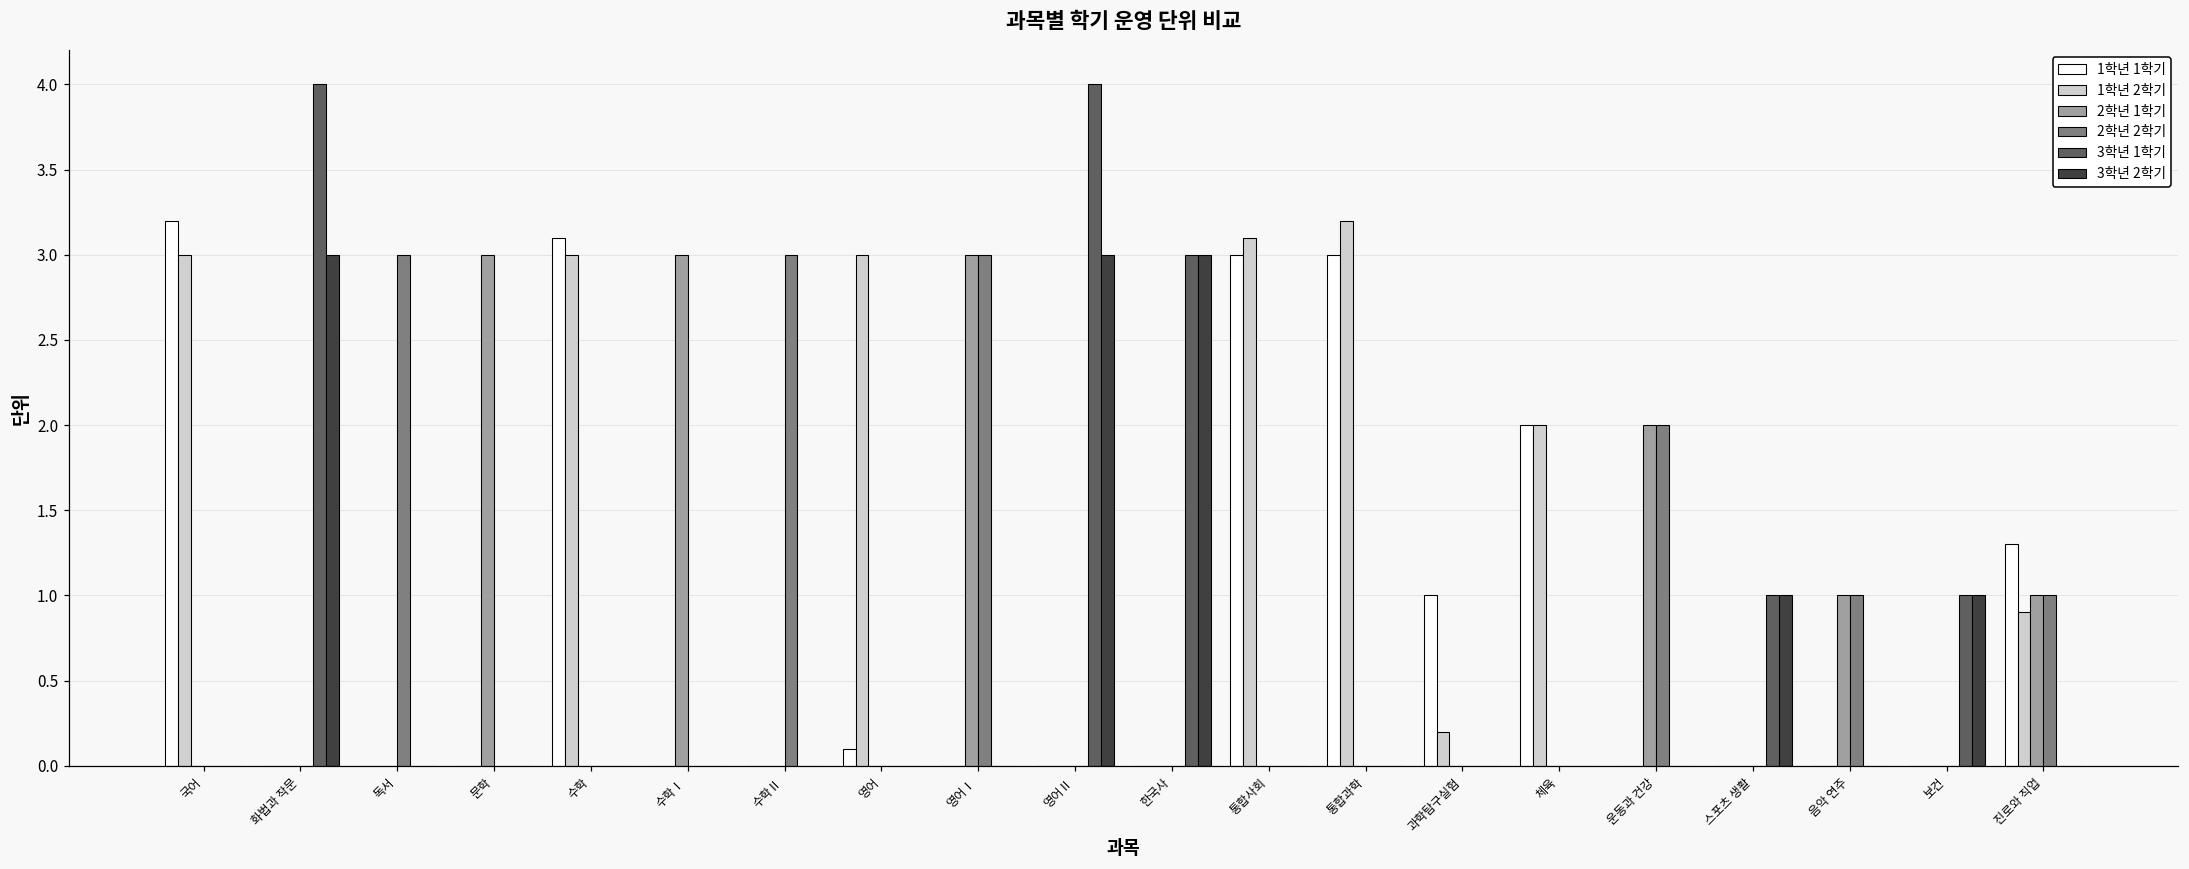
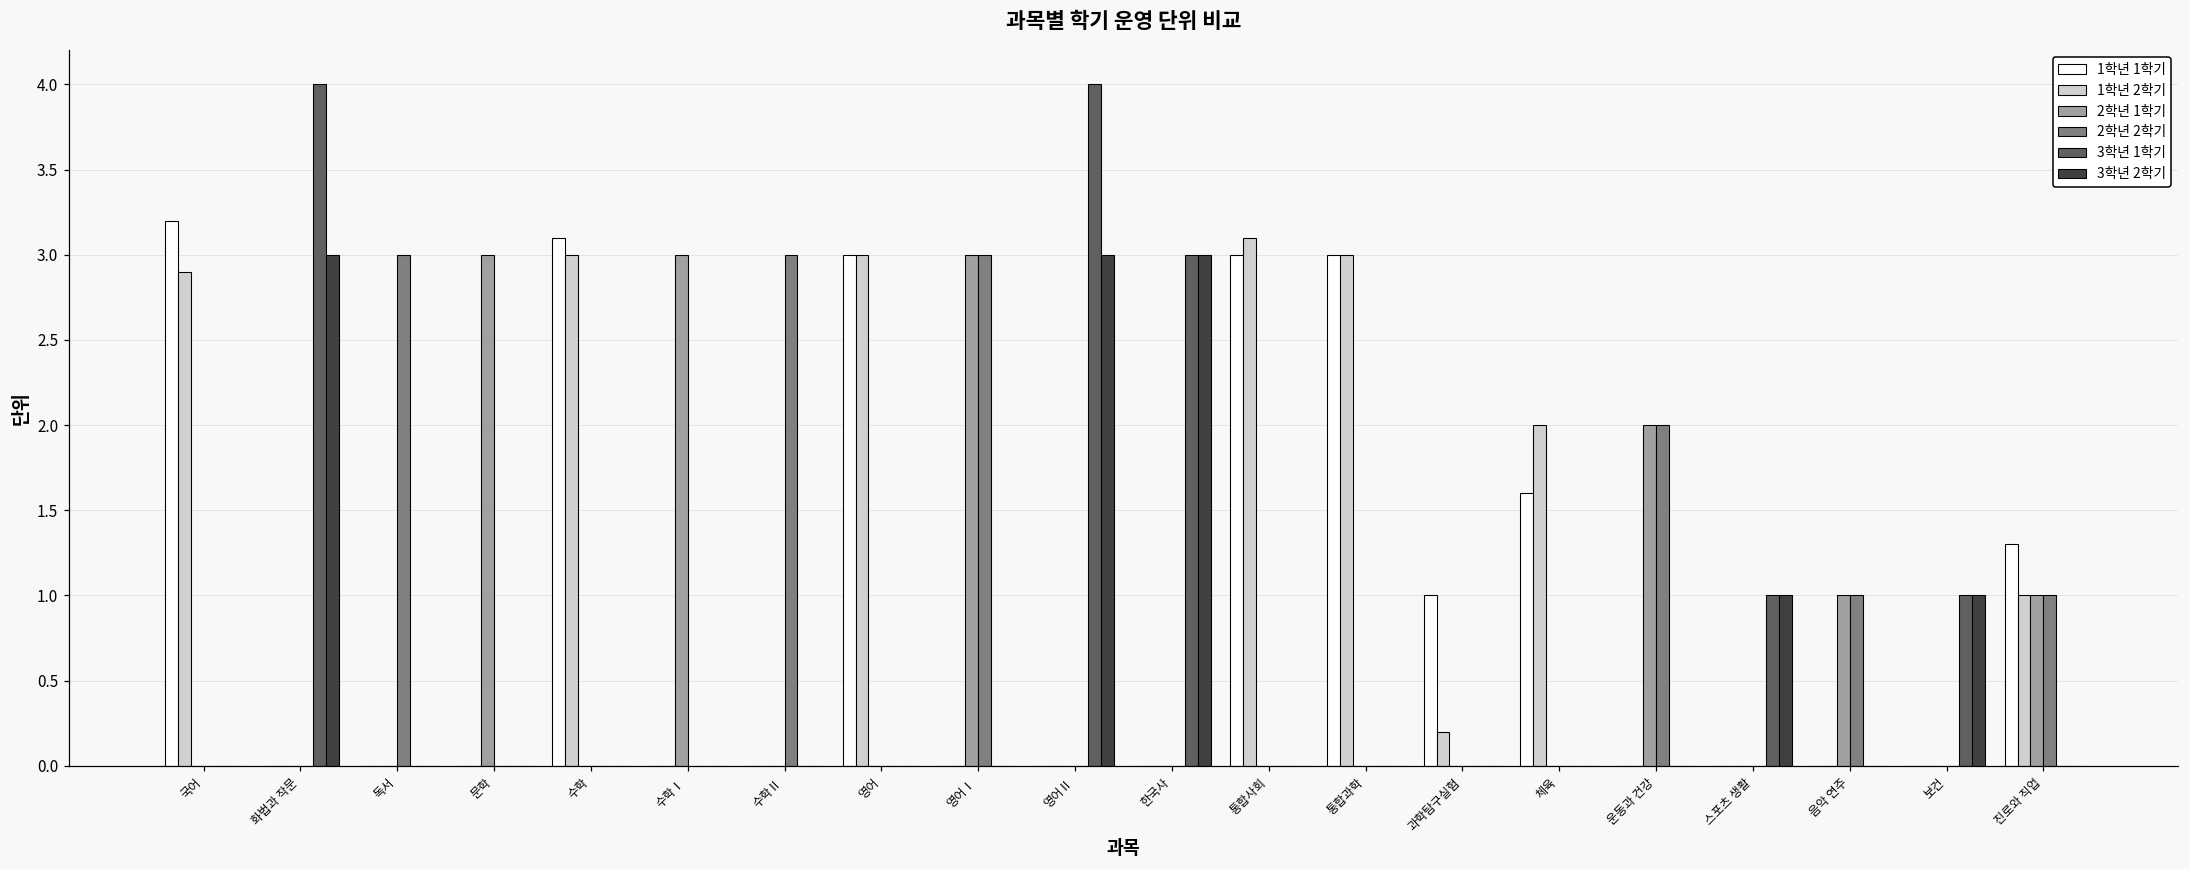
  {
    "1학년 1학기": {
      "국어": 3.2,
      "화법과 작문": 0.0,
      "독서": 0.0,
      "문학": 0.0,
      "수학": 3.1,
      "수학Ⅰ": 0.0,
      "수학Ⅱ": 0.0,
-     "영어": 0.1,
+     "영어": 3.0,
      "영어Ⅰ": 0.0,
      "영어Ⅱ": 0.0,
      "한국사": 0.0,
      "통합사회": 3.0,
      "통합과학": 3.0,
      "과학탐구실험": 1.0,
-     "체육": 2.0,
+     "체육": 1.6,
      "운동과 건강": 0.0,
      "스포츠 생활": 0.0,
      "음악 연주": 0.0,
      "보건": 0.0,
      "진로와 직업": 1.3
    },
    "1학년 2학기": {
-     "국어": 3.0,
+     "국어": 2.9,
      "화법과 작문": 0.0,
      "독서": 0.0,
      "문학": 0.0,
      "수학": 3.0,
      "수학Ⅰ": 0.0,
      "수학Ⅱ": 0.0,
      "영어": 3.0,
      "영어Ⅰ": 0.0,
      "영어Ⅱ": 0.0,
      "한국사": 0.0,
      "통합사회": 3.1,
-     "통합과학": 3.2,
+     "통합과학": 3.0,
      "과학탐구실험": 0.2,
      "체육": 2.0,
      "운동과 건강": 0.0,
      "스포츠 생활": 0.0,
      "음악 연주": 0.0,
      "보건": 0.0,
-     "진로와 직업": 0.9
+     "진로와 직업": 1.0
    }
  }
